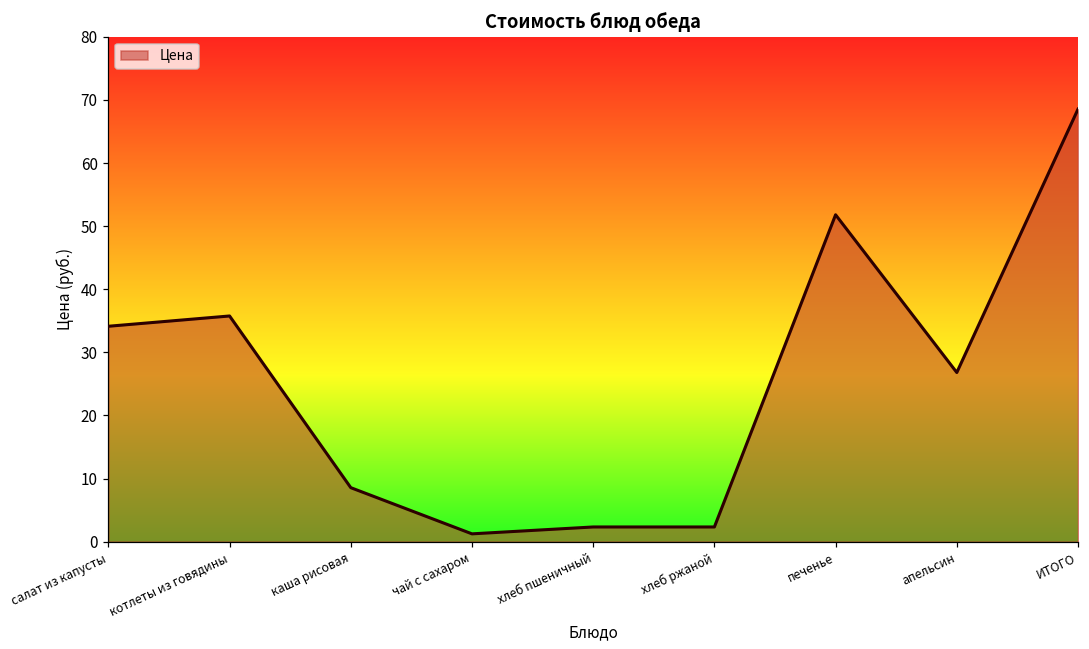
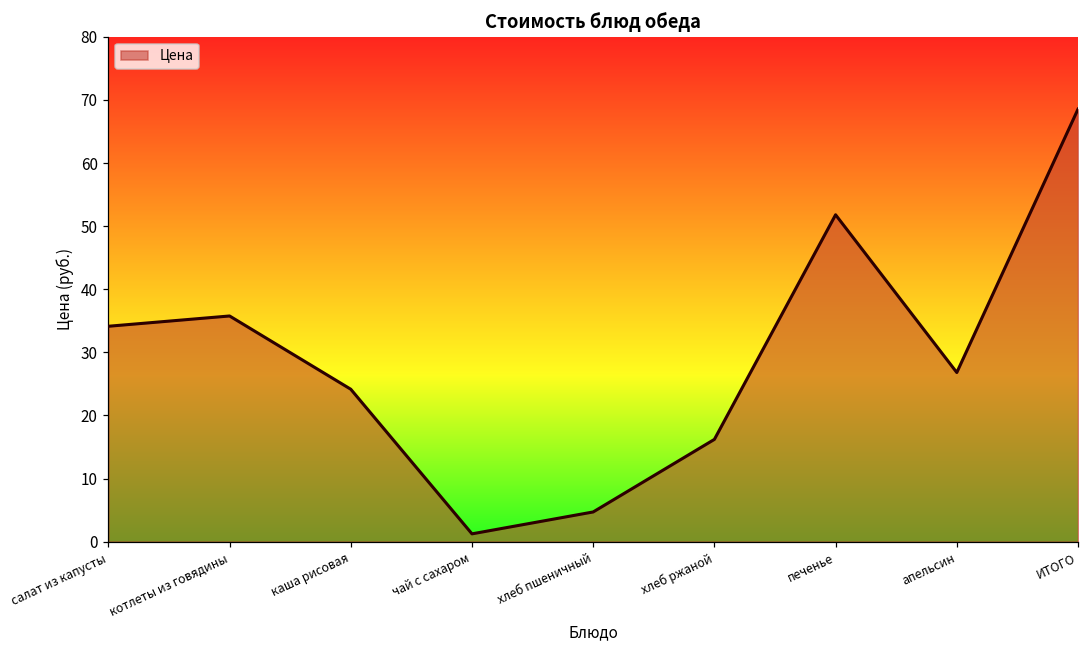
  {
    "салат из капусты": 34,
    "котлеты из говядины": 36,
-   "каша рисовая": 9,
+   "каша рисовая": 24,
    "чай с сахаром": 1,
-   "хлеб пшеничный": 2,
-   "хлеб ржаной": 2,
+   "хлеб пшеничный": 5,
+   "хлеб ржаной": 16,
    "печенье": 52,
    "апельсин": 27,
    "ИТОГО": 69
  }
